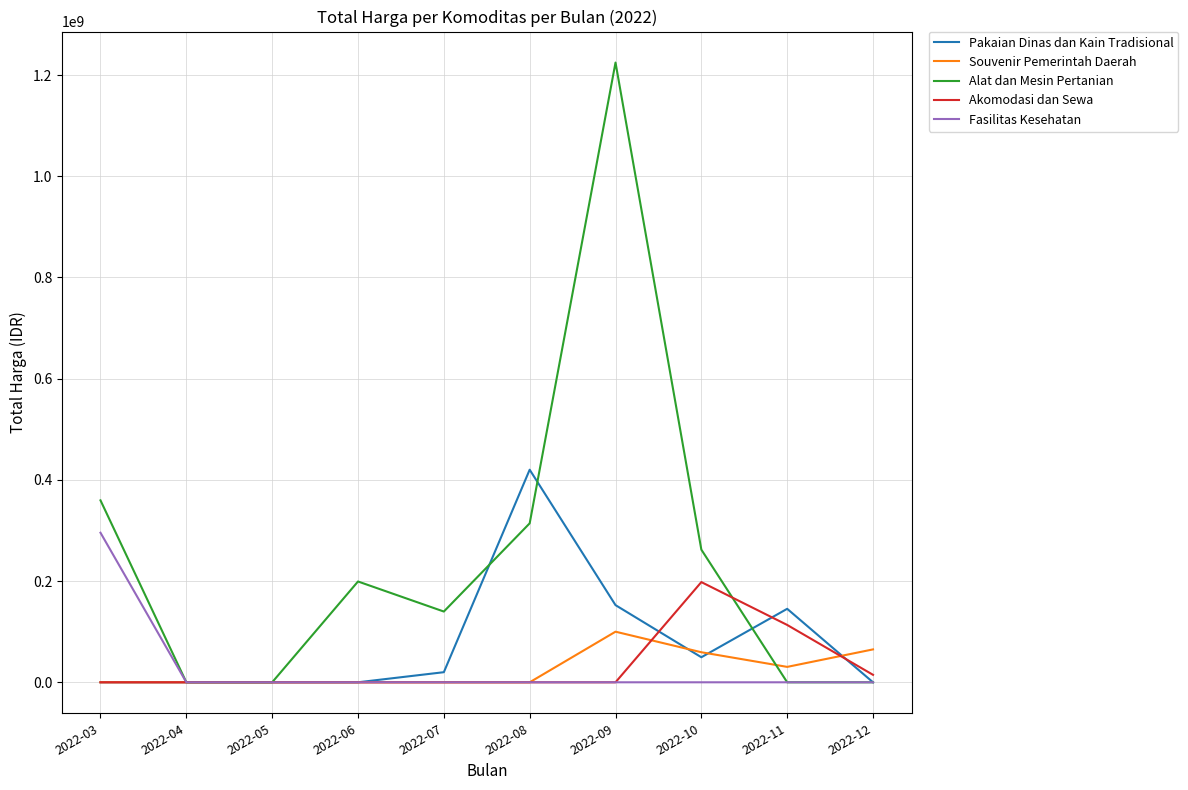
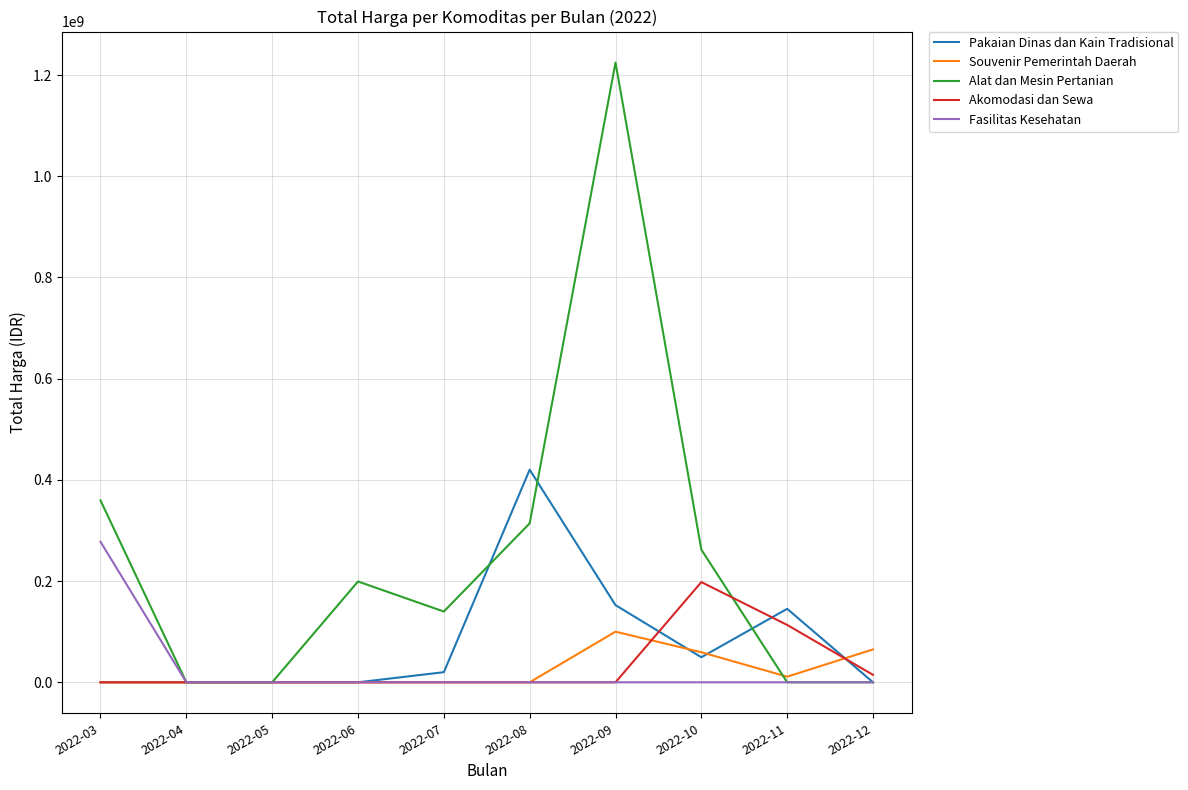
  {
    "Pakaian Dinas dan Kain Tradisional": {
      "2022-07": 20000000,
      "2022-08": 420000000,
      "2022-09": 150000000,
      "2022-10": 50000000,
      "2022-11": 150000000
    },
    "Souvenir Pemerintah Daerah": {
      "2022-09": 100000000,
      "2022-10": 60000000,
-     "2022-11": 30000000,
+     "2022-11": 10000000,
      "2022-12": 70000000
    },
    "Alat dan Mesin Pertanian": {
      "2022-03": 360000000,
      "2022-06": 200000000,
      "2022-07": 140000000,
      "2022-08": 310000000,
      "2022-09": 1220000000,
      "2022-10": 260000000
    },
    "Akomodasi dan Sewa": {
      "2022-10": 200000000,
      "2022-11": 110000000,
      "2022-12": 10000000
    },
    "Fasilitas Kesehatan": {
-     "2022-03": 300000000,
+     "2022-03": 280000000,
      "2022-10": 0
    }
  }
